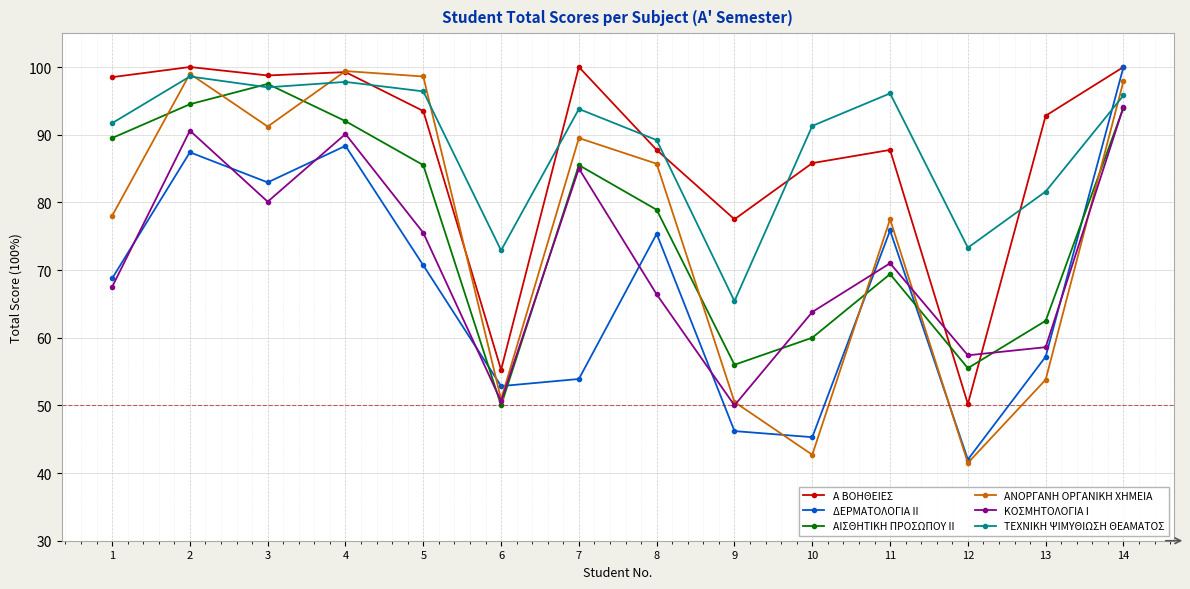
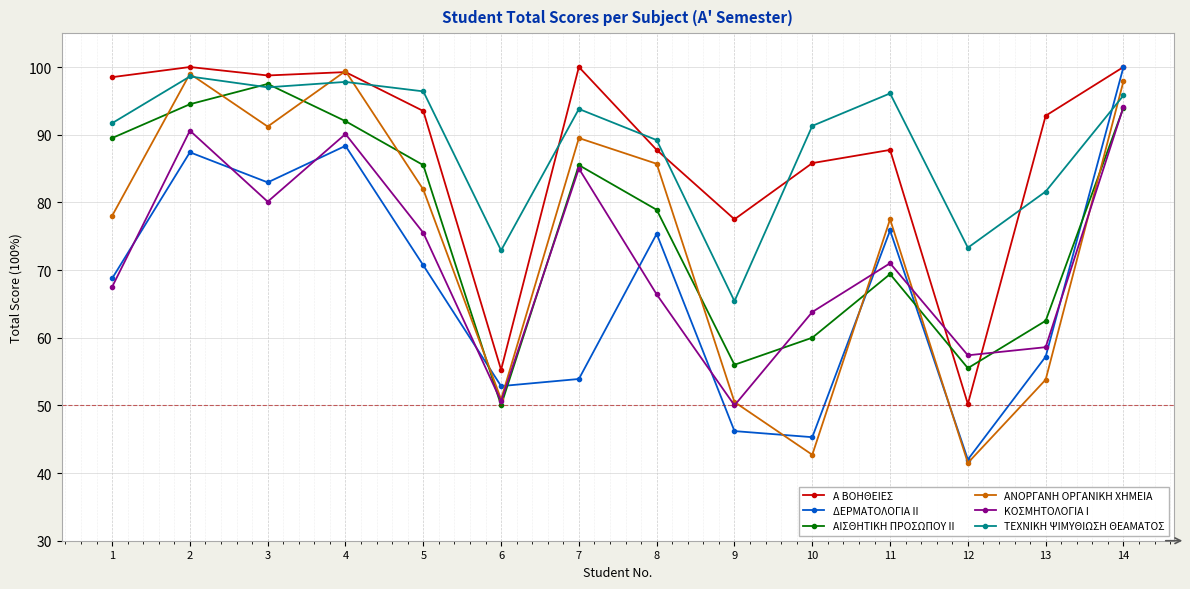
  {
    "Α ΒΟΗΘΕΙΕΣ": {
      "1": 99,
      "2": 100,
      "3": 99,
      "5": 94,
      "6": 55,
      "7": 100,
      "8": 88,
      "9": 78,
      "10": 86,
      "11": 88,
      "12": 50,
      "13": 93
    },
    "ΔΕΡΜΑΤΟΛΟΓΙΑ ΙΙ": {
      "1": 69,
      "2": 87,
      "3": 83,
      "4": 88,
      "5": 71,
      "6": 53,
      "7": 54,
      "8": 75,
      "9": 46,
      "10": 45,
      "11": 76,
      "12": 42,
      "13": 57
    },
    "ΑΙΣΘΗΤΙΚΗ ΠΡΟΣΩΠΟΥ ΙΙ": {
      "1": 90,
      "2": 95,
      "3": 98,
      "4": 92,
      "5": 86,
      "6": 50,
      "7": 86,
      "8": 79,
      "9": 56,
      "10": 60,
      "11": 69,
      "12": 56,
      "13": 63
    },
    "ΑΝΟΡΓΑΝΗ ΟΡΓΑΝΙΚΗ ΧΗΜΕΙΑ": {
      "1": 78,
      "2": 99,
      "3": 91,
-     "5": 99,
+     "5": 82,
      "7": 90,
      "8": 86,
      "9": 51,
      "10": 43,
      "11": 78,
      "12": 42,
      "13": 54,
      "14": 98
    },
    "ΚΟΣΜΗΤΟΛΟΓΙΑ Ι": {
      "1": 68,
      "2": 91,
      "3": 80,
      "4": 90,
      "5": 76,
      "7": 85,
      "8": 66,
      "9": 50,
      "10": 64,
      "11": 71,
      "12": 57,
      "13": 59
    },
    "ΤΕΧΝΙΚΗ ΨΙΜΥΘΙΩΣΗ ΘΕΑΜΑΤΟΣ": {
      "1": 92,
      "2": 99,
      "3": 97,
      "4": 98,
      "5": 96,
      "6": 73,
      "7": 94,
      "8": 89,
      "9": 65,
      "10": 91,
      "11": 96,
      "12": 73,
      "13": 82,
      "14": 96
    }
  }
